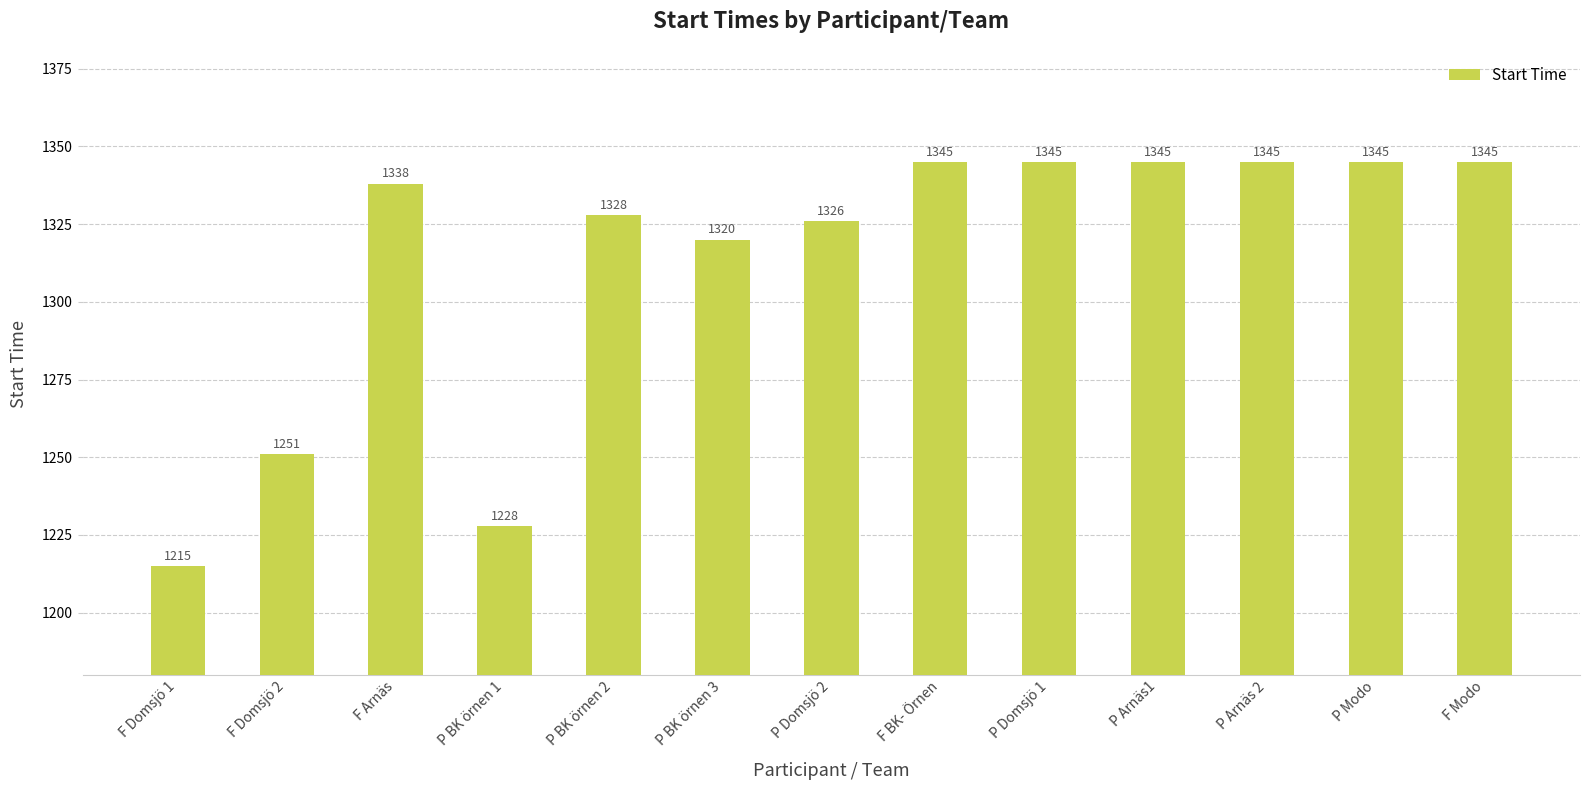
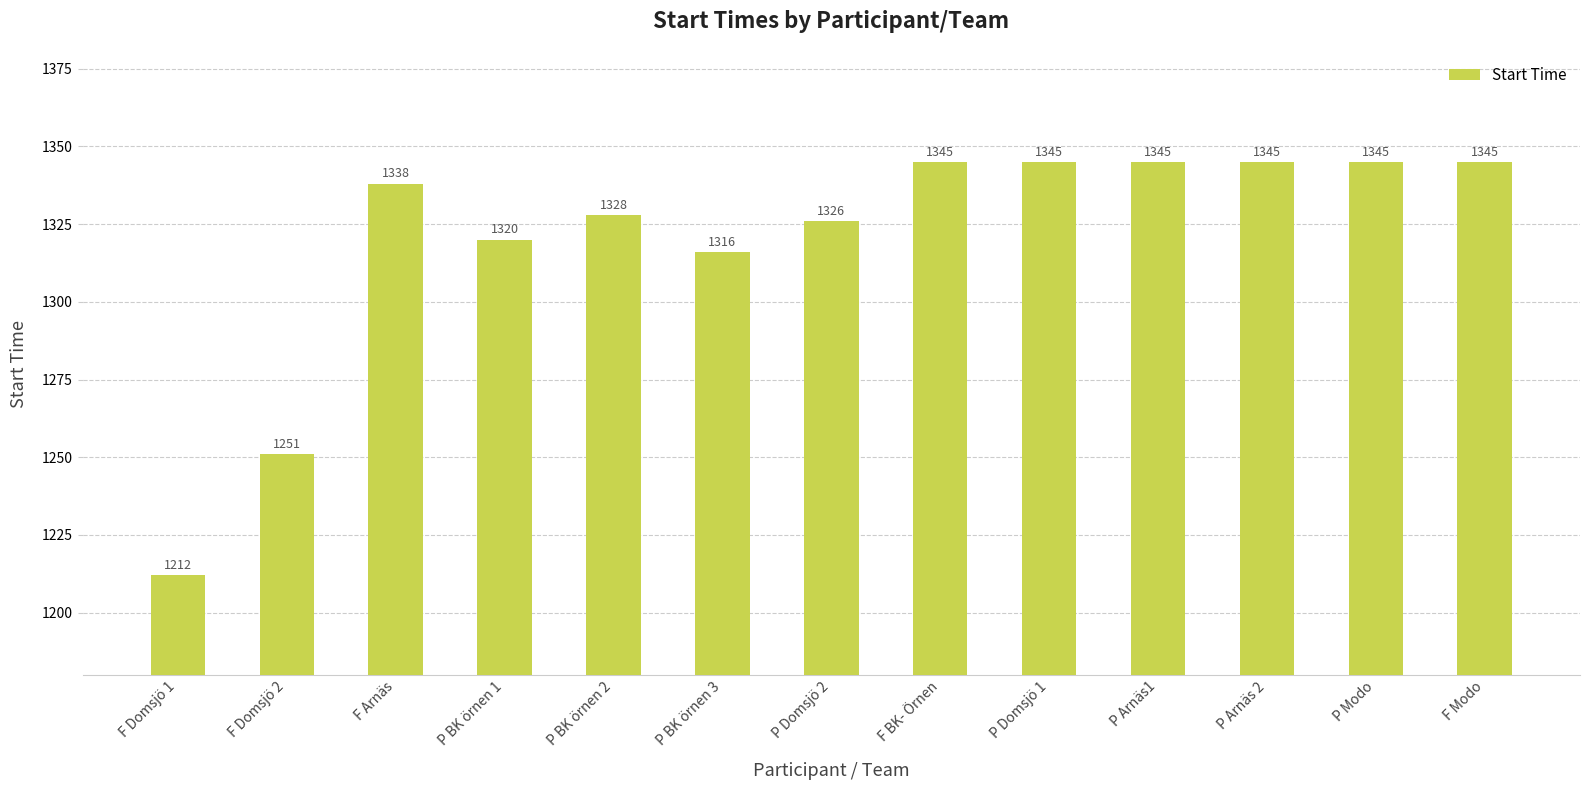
  {
-   "F Domsjö 1": 1215,
+   "F Domsjö 1": 1212,
    "F Domsjö 2": 1251,
    "F Arnäs": 1338,
-   "P BK örnen 1": 1228,
+   "P BK örnen 1": 1320,
    "P BK örnen 2": 1328,
-   "P BK örnen 3": 1320,
+   "P BK örnen 3": 1316,
    "P Domsjö 2": 1326,
    "F BK- Örnen": 1345,
    "P Domsjö 1": 1345,
    "P Arnäs1": 1345,
    "P Arnäs 2": 1345,
    "P Modo": 1345,
    "F Modo": 1345
  }
